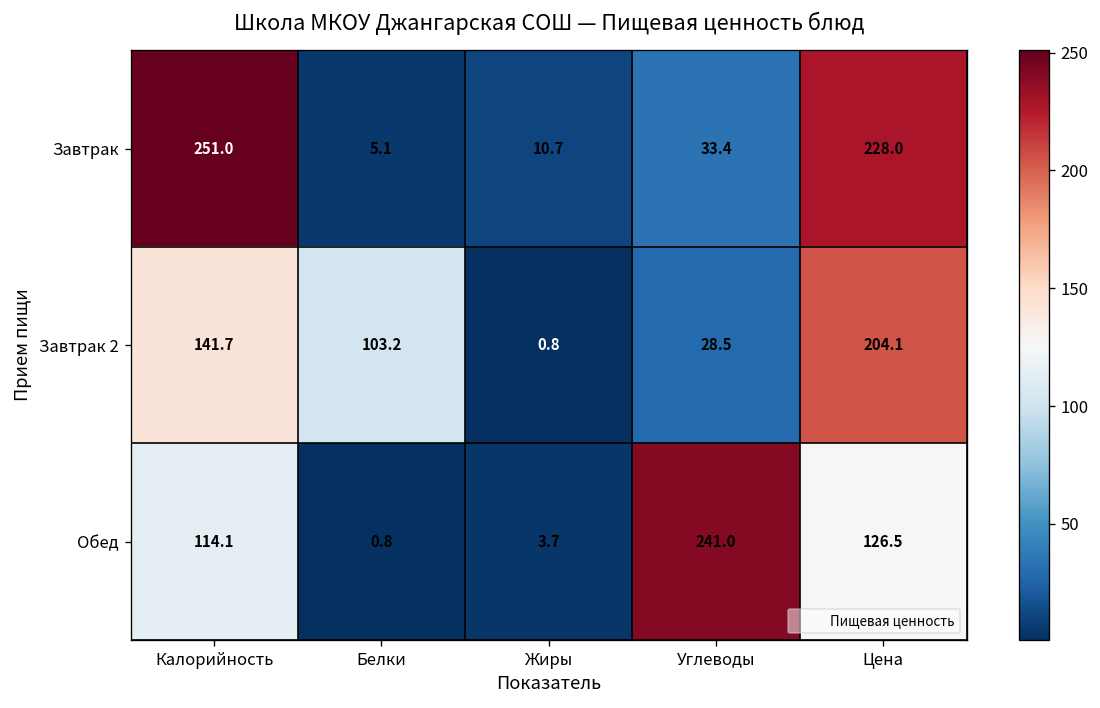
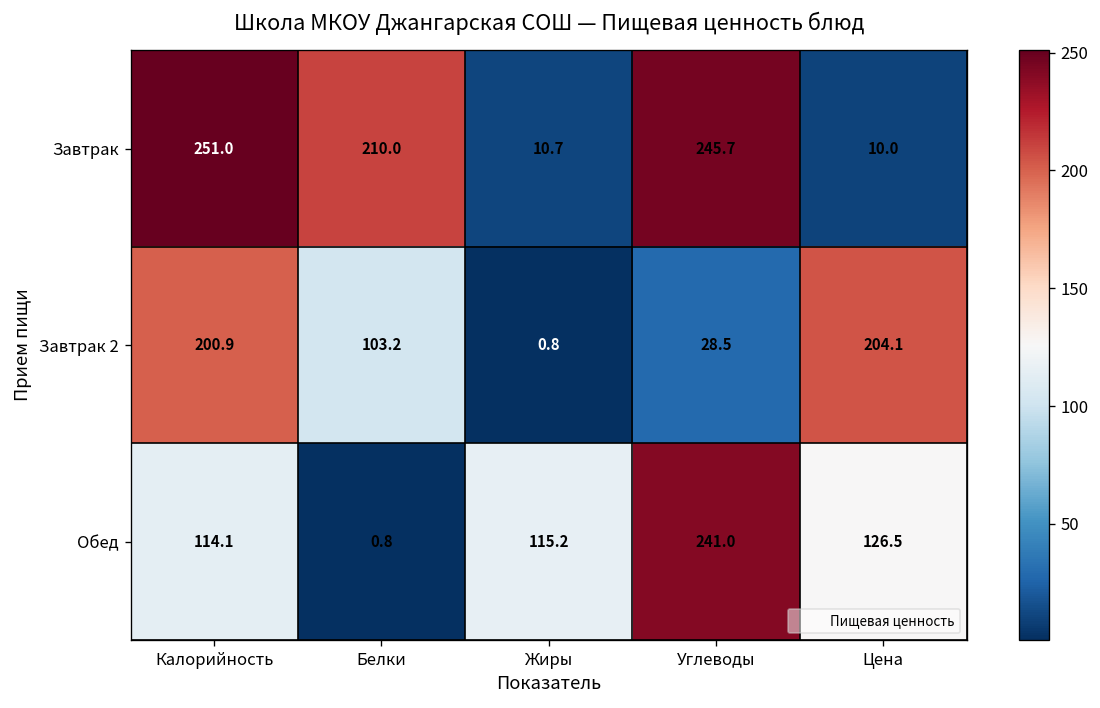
  {
    "Завтрак": {
      "Калорийность": 251.0,
-     "Белки": 5.1,
+     "Белки": 210.0,
      "Жиры": 10.7,
-     "Углеводы": 33.4,
-     "Цена": 228.0
+     "Углеводы": 245.7,
+     "Цена": 10.0
    },
    "Завтрак 2": {
-     "Калорийность": 141.7,
+     "Калорийность": 200.9,
      "Белки": 103.2,
      "Жиры": 0.8,
      "Углеводы": 28.5,
      "Цена": 204.1
    },
    "Обед": {
      "Калорийность": 114.1,
      "Белки": 0.8,
-     "Жиры": 3.7,
+     "Жиры": 115.2,
      "Углеводы": 241.0,
      "Цена": 126.5
    }
  }
